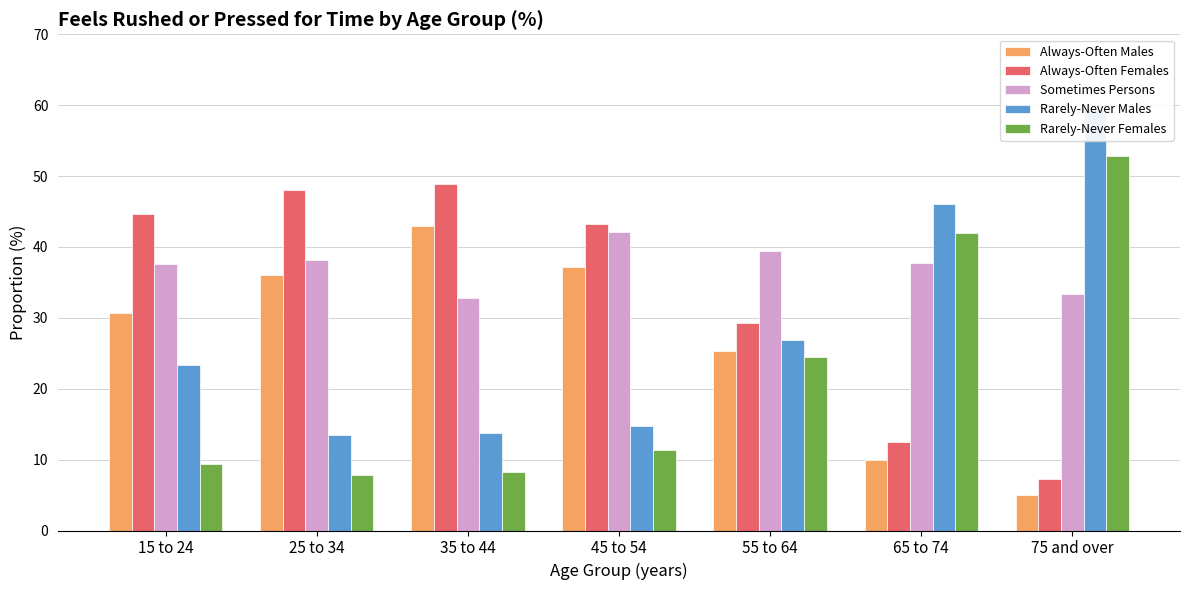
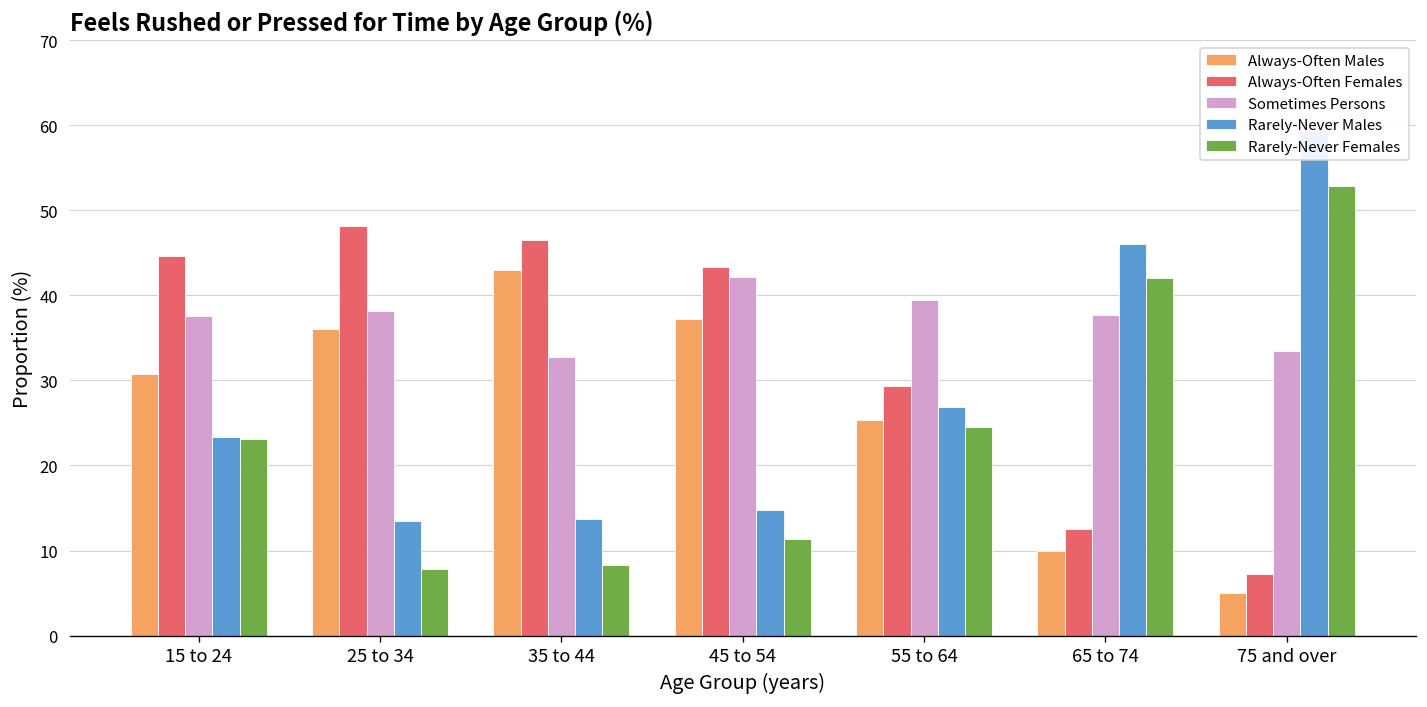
  {
    "Always-Often Males": {
      "15 to 24": 31,
      "25 to 34": 36,
      "35 to 44": 43,
      "45 to 54": 37,
      "55 to 64": 25,
      "65 to 74": 10,
      "75 and over": 5
    },
    "Always-Often Females": {
      "15 to 24": 45,
      "25 to 34": 48,
-     "35 to 44": 49,
+     "35 to 44": 47,
      "45 to 54": 43,
      "55 to 64": 29,
      "65 to 74": 13,
      "75 and over": 7
    },
    "Sometimes Persons": {
      "15 to 24": 38,
      "25 to 34": 38,
      "35 to 44": 33,
      "45 to 54": 42,
      "55 to 64": 39,
      "65 to 74": 38,
      "75 and over": 33
    },
    "Rarely-Never Males": {
      "15 to 24": 23,
      "25 to 34": 14,
      "35 to 44": 14,
      "45 to 54": 15,
      "55 to 64": 27,
      "65 to 74": 46
    },
    "Rarely-Never Females": {
-     "15 to 24": 9,
+     "15 to 24": 23,
      "25 to 34": 8,
      "35 to 44": 8,
      "45 to 54": 11,
      "55 to 64": 25,
      "65 to 74": 42,
      "75 and over": 53
    }
  }
